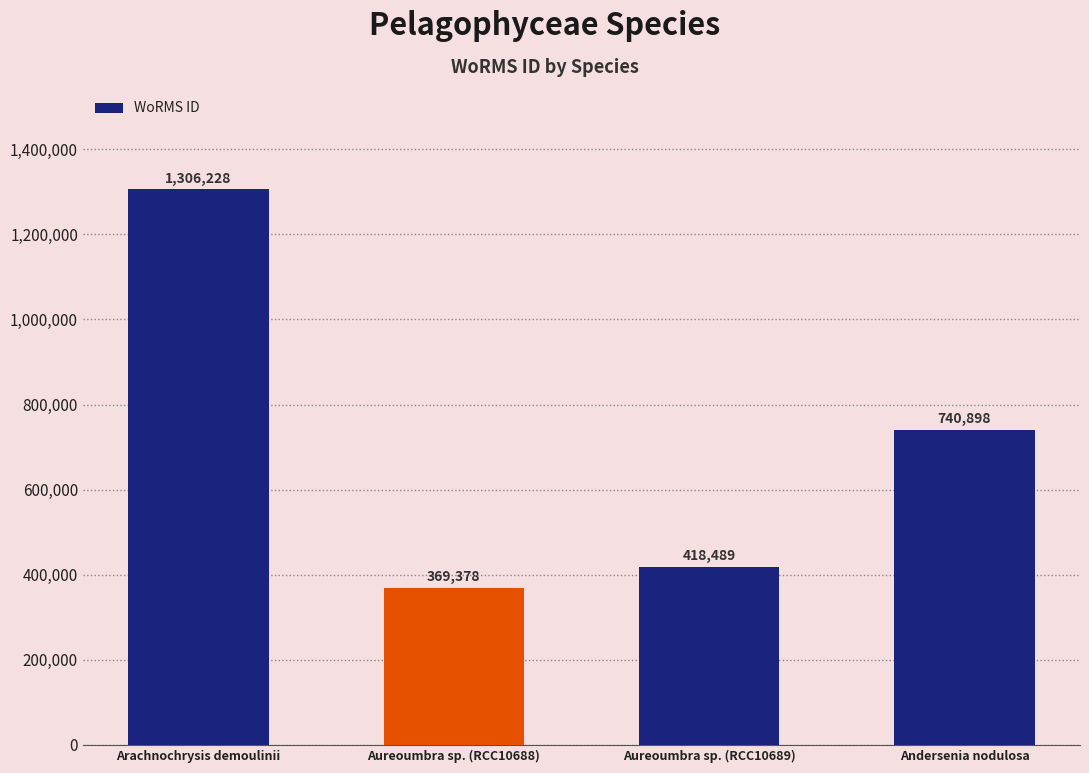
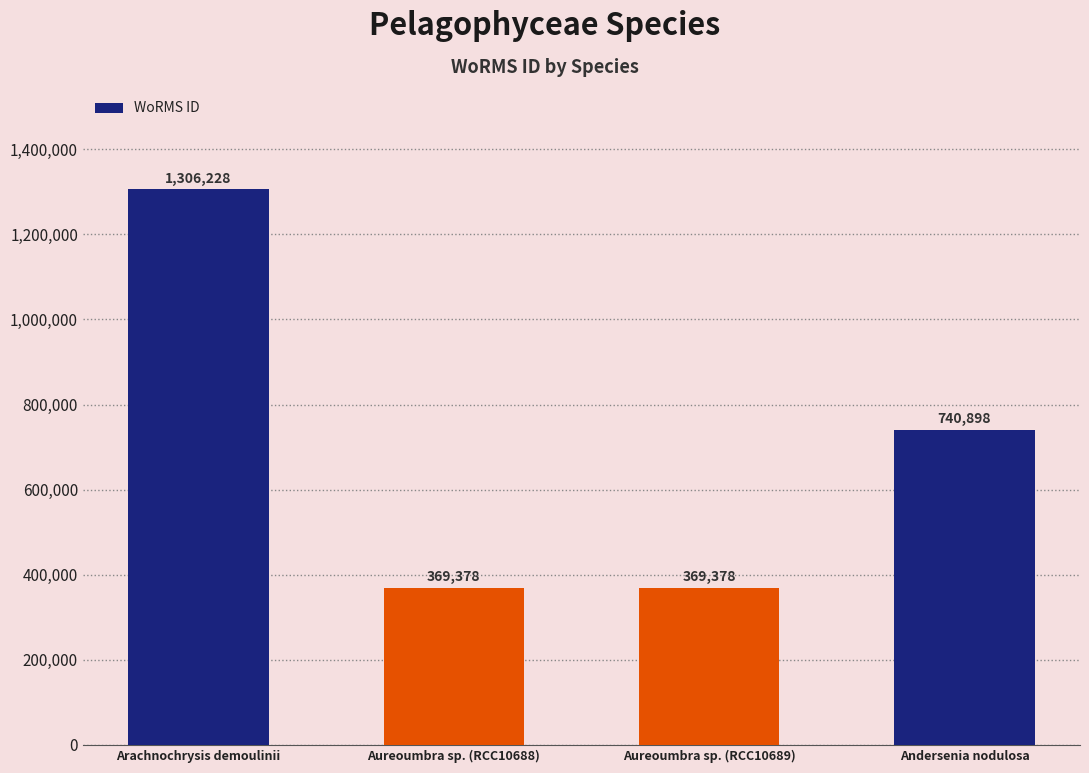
  {
    "Arachnochrysis demoulinii": "1,306,228",
    "Aureoumbra sp. (RCC10688)": "369,378",
-   "Aureoumbra sp. (RCC10689)": "418,489",
+   "Aureoumbra sp. (RCC10689)": "369,378",
    "Andersenia nodulosa": "740,898"
  }
